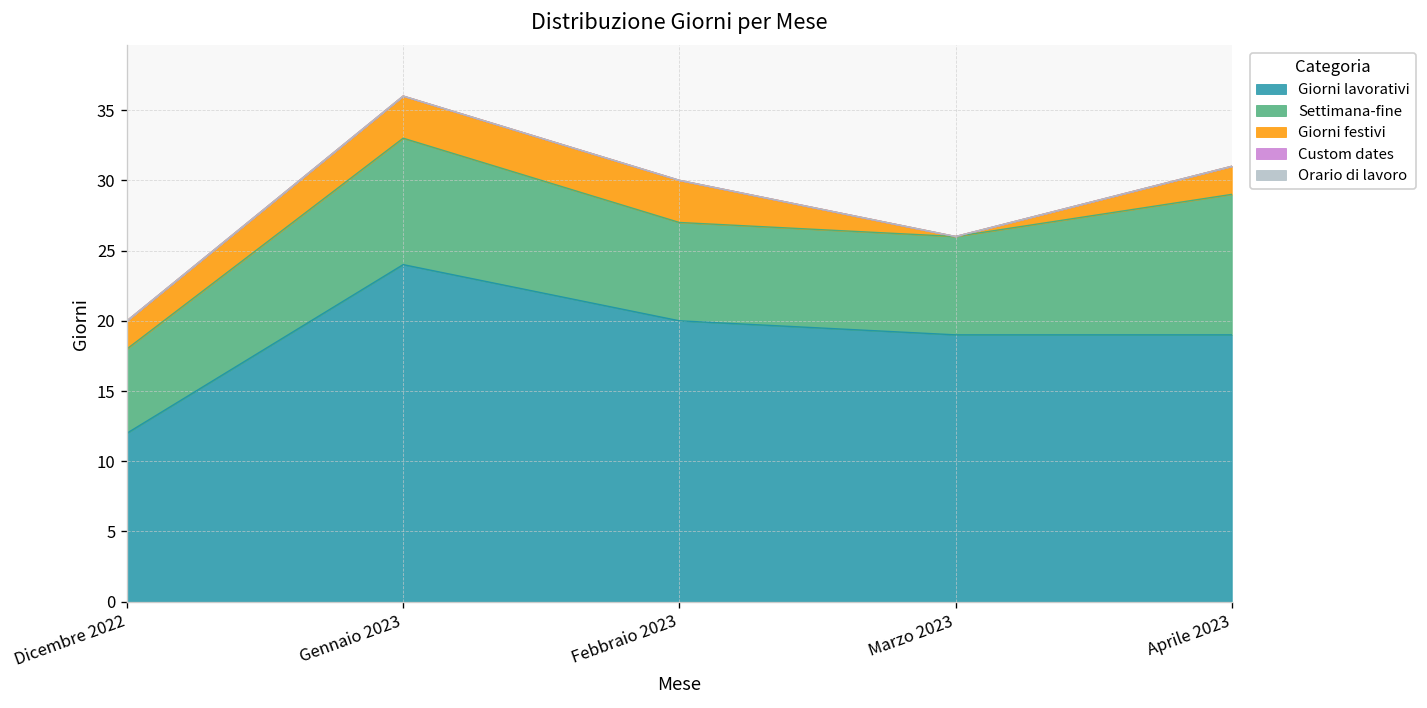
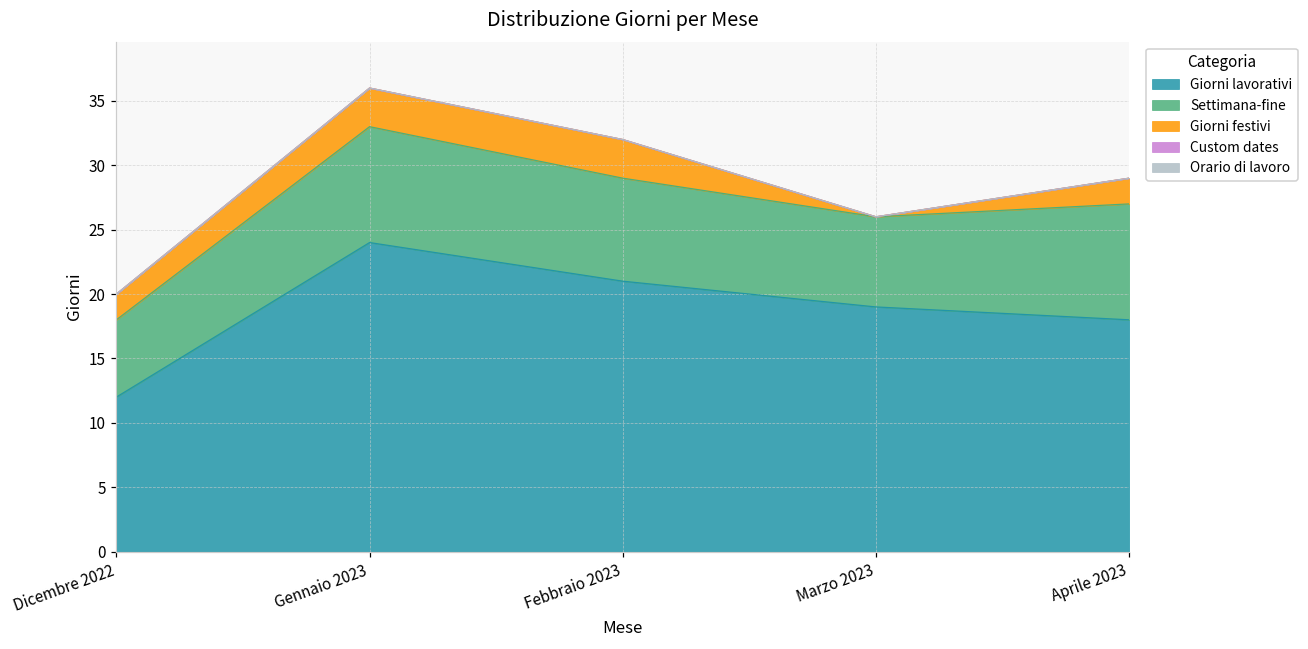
  {
    "Giorni lavorativi": {
      "Dicembre 2022": 12,
      "Gennaio 2023": 24,
-     "Febbraio 2023": 20,
+     "Febbraio 2023": 21,
      "Marzo 2023": 19,
-     "Aprile 2023": 19
+     "Aprile 2023": 18
    },
    "Settimana-fine": {
      "Dicembre 2022": 6,
      "Gennaio 2023": 9,
-     "Febbraio 2023": 7,
-     "Aprile 2023": 10
+     "Febbraio 2023": 8,
+     "Aprile 2023": 9
    }
  }
